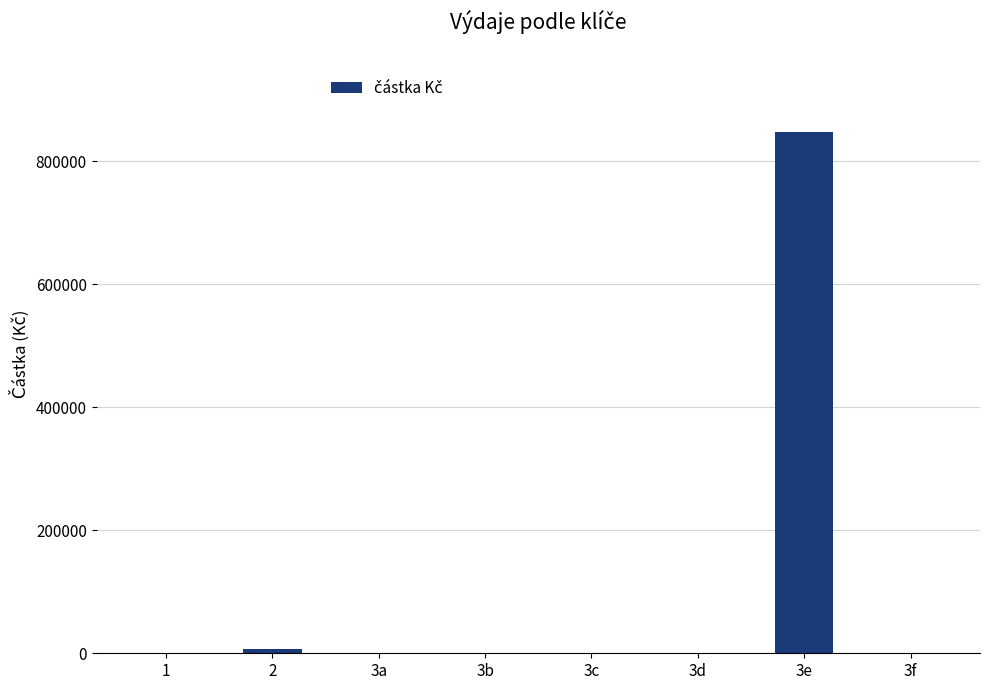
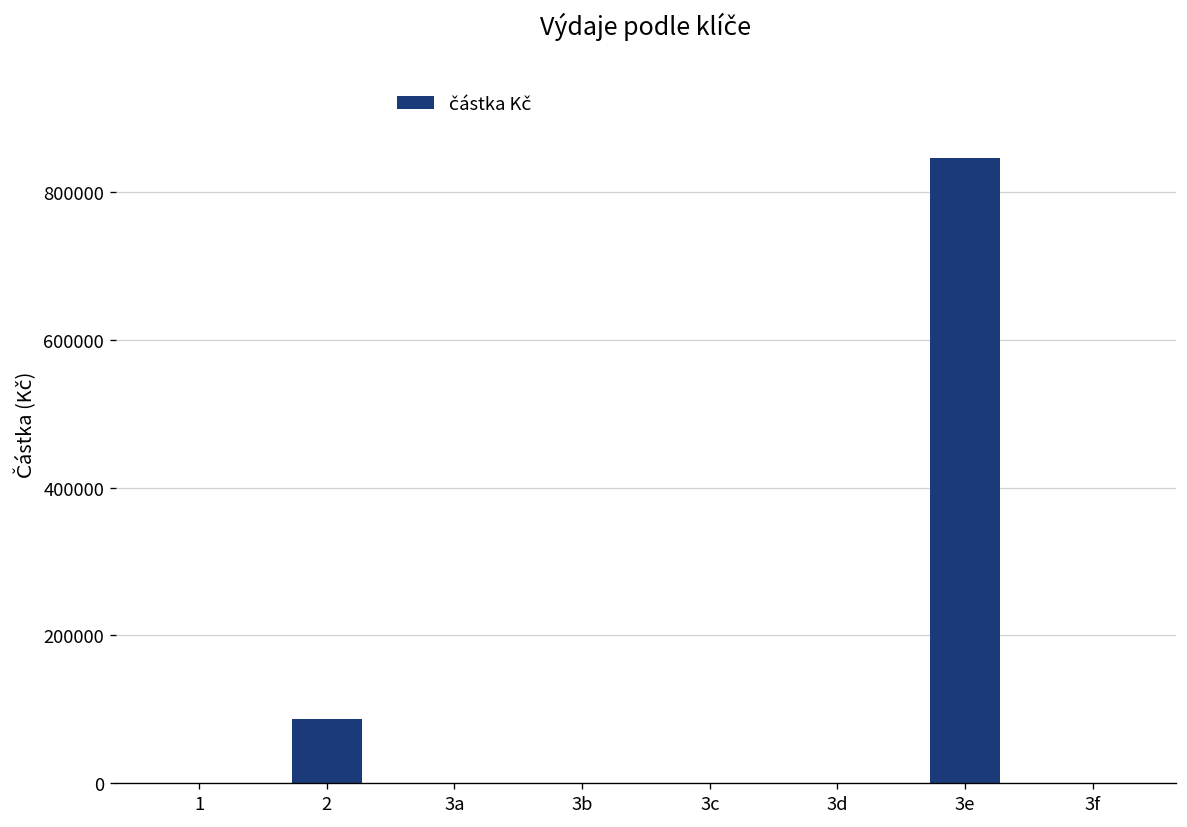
  {
    "1": 0,
-   "2": 10000,
+   "2": 90000,
    "3a": 0,
    "3b": 0,
    "3c": 0,
    "3d": 0,
    "3e": 850000,
    "3f": 0
  }
